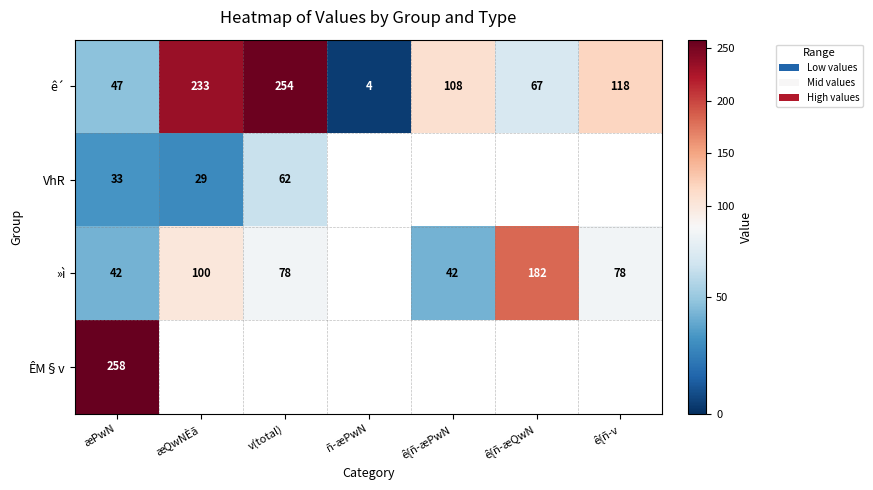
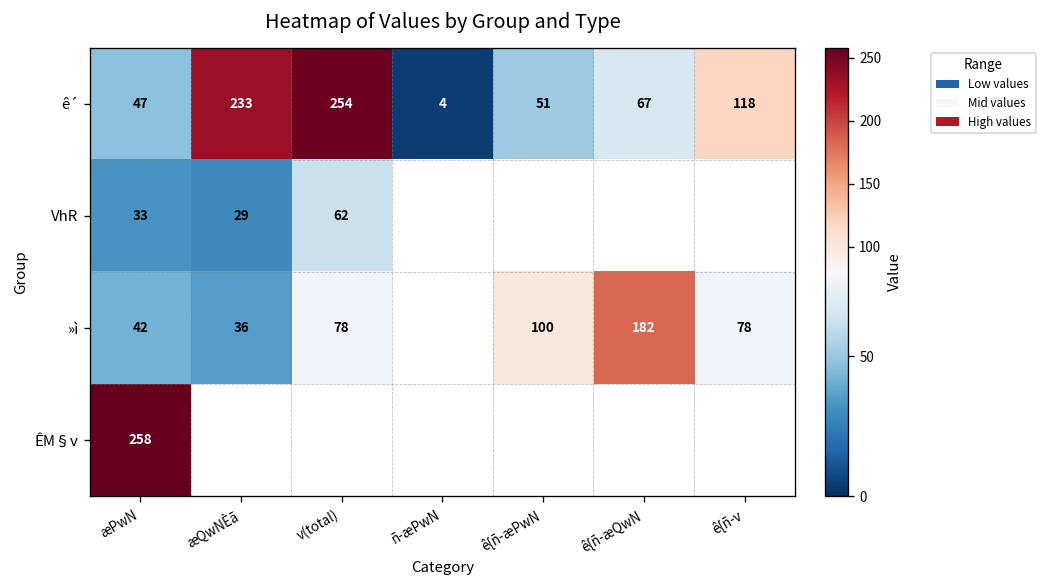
  {
    "ê´": {
      "æPwN": 47,
      "æQwNÈã": 233,
      "v(total)": 254,
      "ñ-æPwN": 4,
-     "ê{ñ-æPwN": 108,
+     "ê{ñ-æPwN": 51,
      "ê{ñ-æQwN": 67,
      "ê{ñ-v": 118
    },
    "VhR": {
      "æPwN": 33,
      "æQwNÈã": 29,
      "v(total)": 62
    },
    "»ì": {
      "æPwN": 42,
-     "æQwNÈã": 100,
+     "æQwNÈã": 36,
      "v(total)": 78,
-     "ê{ñ-æPwN": 42,
+     "ê{ñ-æPwN": 100,
      "ê{ñ-æQwN": 182,
      "ê{ñ-v": 78
    },
    "ÊM§v": {
      "æPwN": 258
    }
  }
